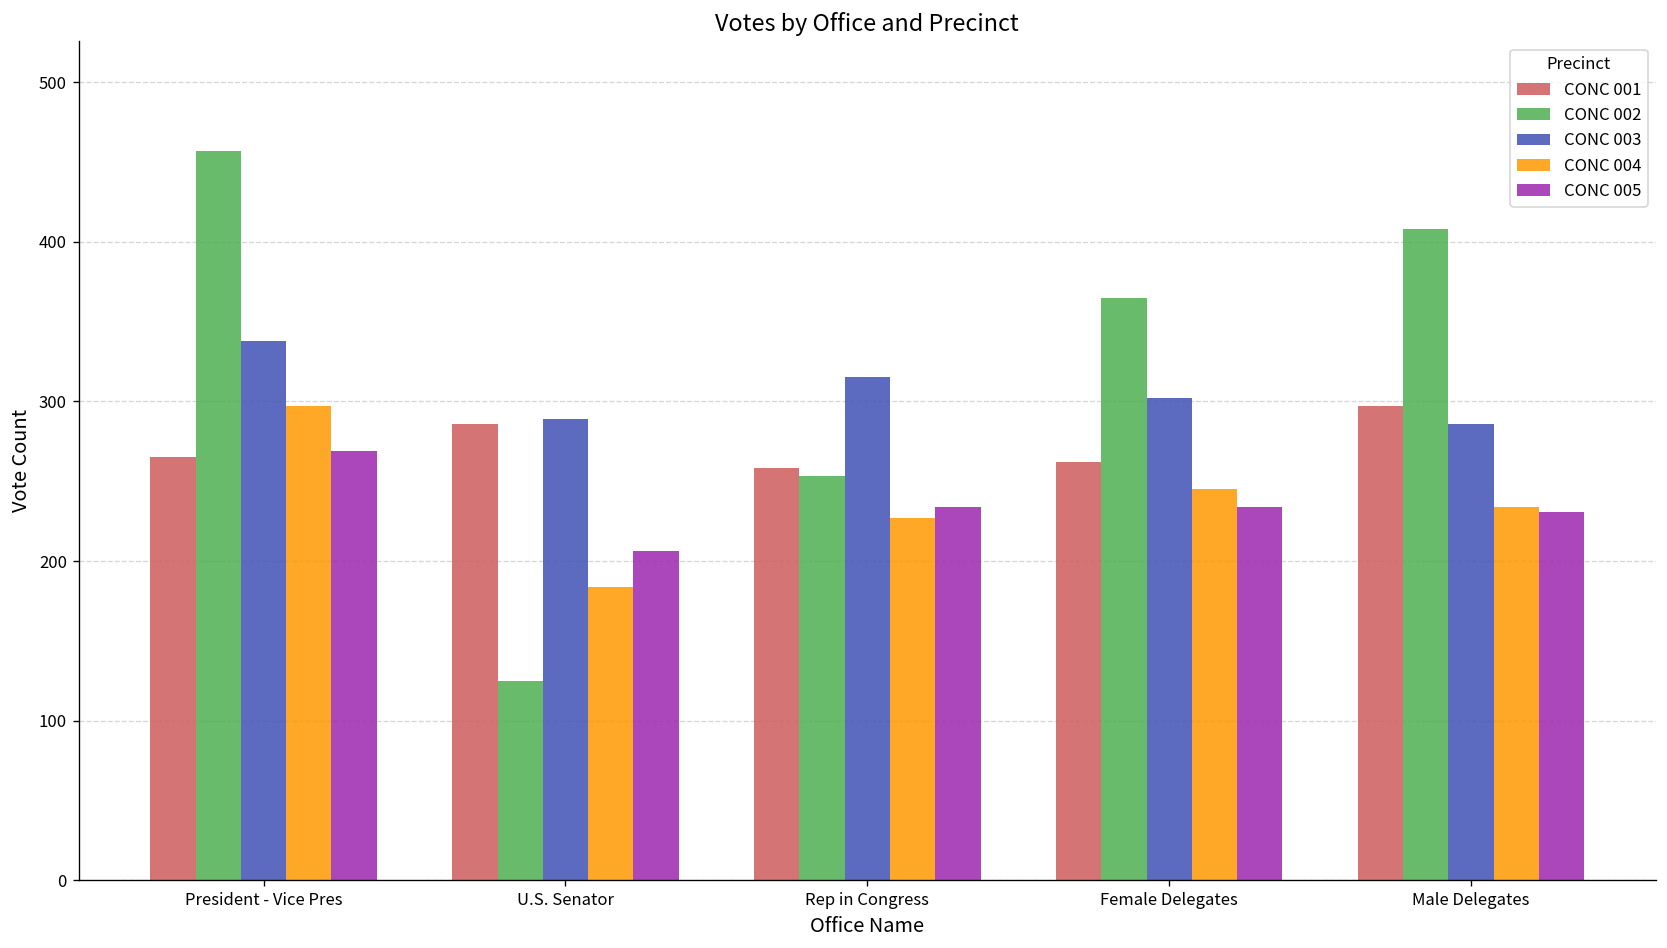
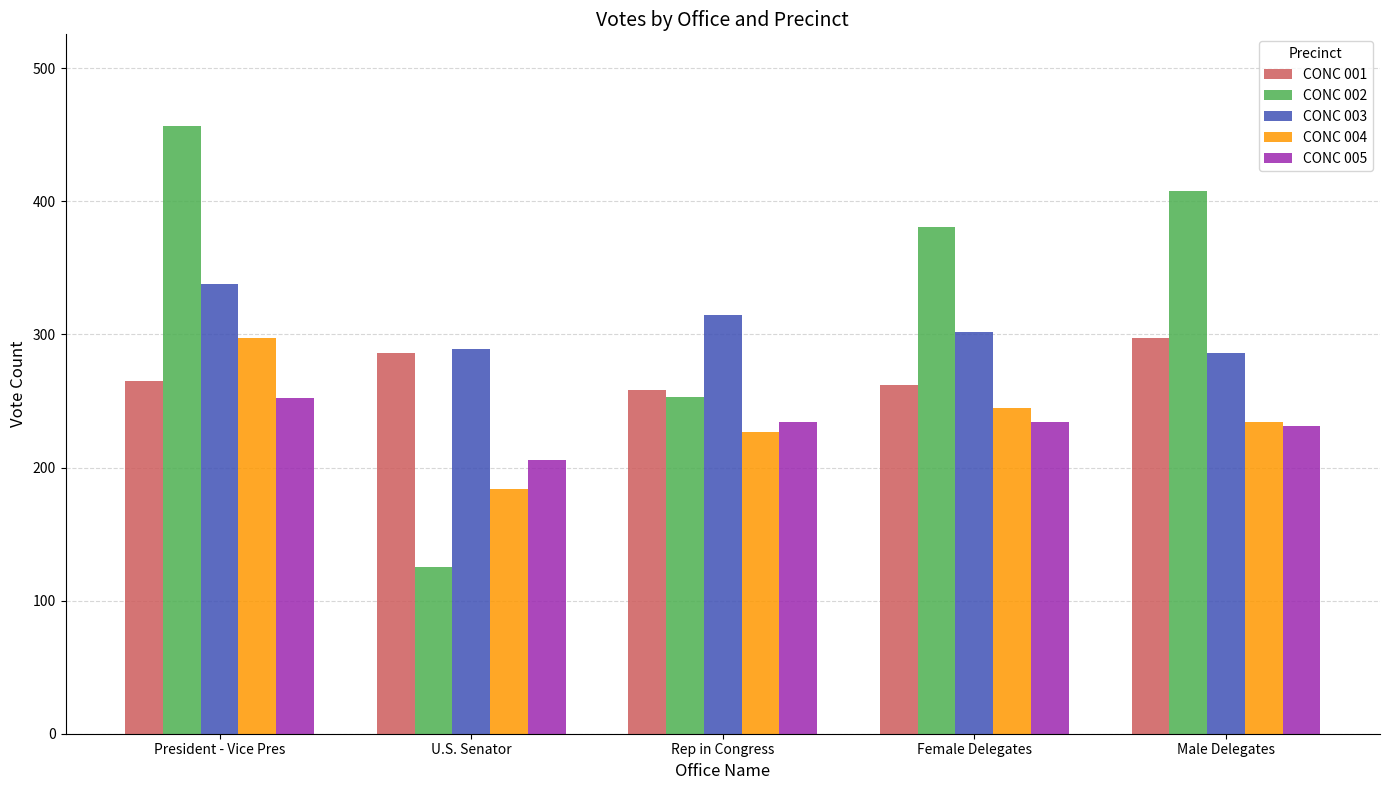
  {
    "CONC 001": {
      "President - Vice Pres": 265,
      "U.S. Senator": 286,
      "Rep in Congress": 258,
      "Female Delegates": 262,
      "Male Delegates": 297
    },
    "CONC 002": {
      "President - Vice Pres": 457,
      "U.S. Senator": 125,
      "Rep in Congress": 253,
-     "Female Delegates": 365,
+     "Female Delegates": 381,
      "Male Delegates": 408
    },
    "CONC 003": {
      "President - Vice Pres": 338,
      "U.S. Senator": 289,
      "Rep in Congress": 315,
      "Female Delegates": 302,
      "Male Delegates": 286
    },
    "CONC 004": {
      "President - Vice Pres": 297,
      "U.S. Senator": 184,
      "Rep in Congress": 227,
      "Female Delegates": 245,
      "Male Delegates": 234
    },
    "CONC 005": {
-     "President - Vice Pres": 269,
+     "President - Vice Pres": 252,
      "U.S. Senator": 206,
      "Rep in Congress": 234,
      "Female Delegates": 234,
      "Male Delegates": 231
    }
  }
